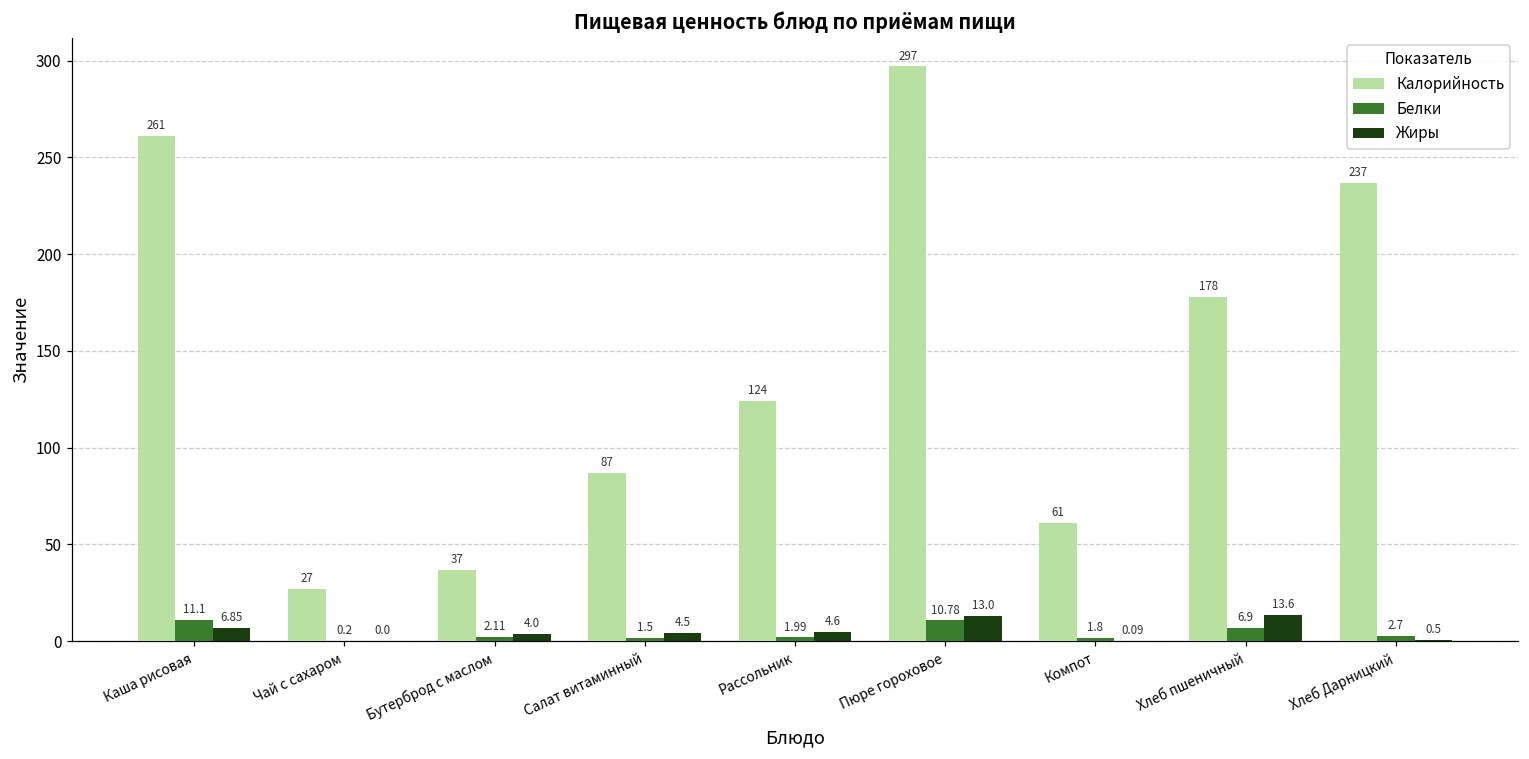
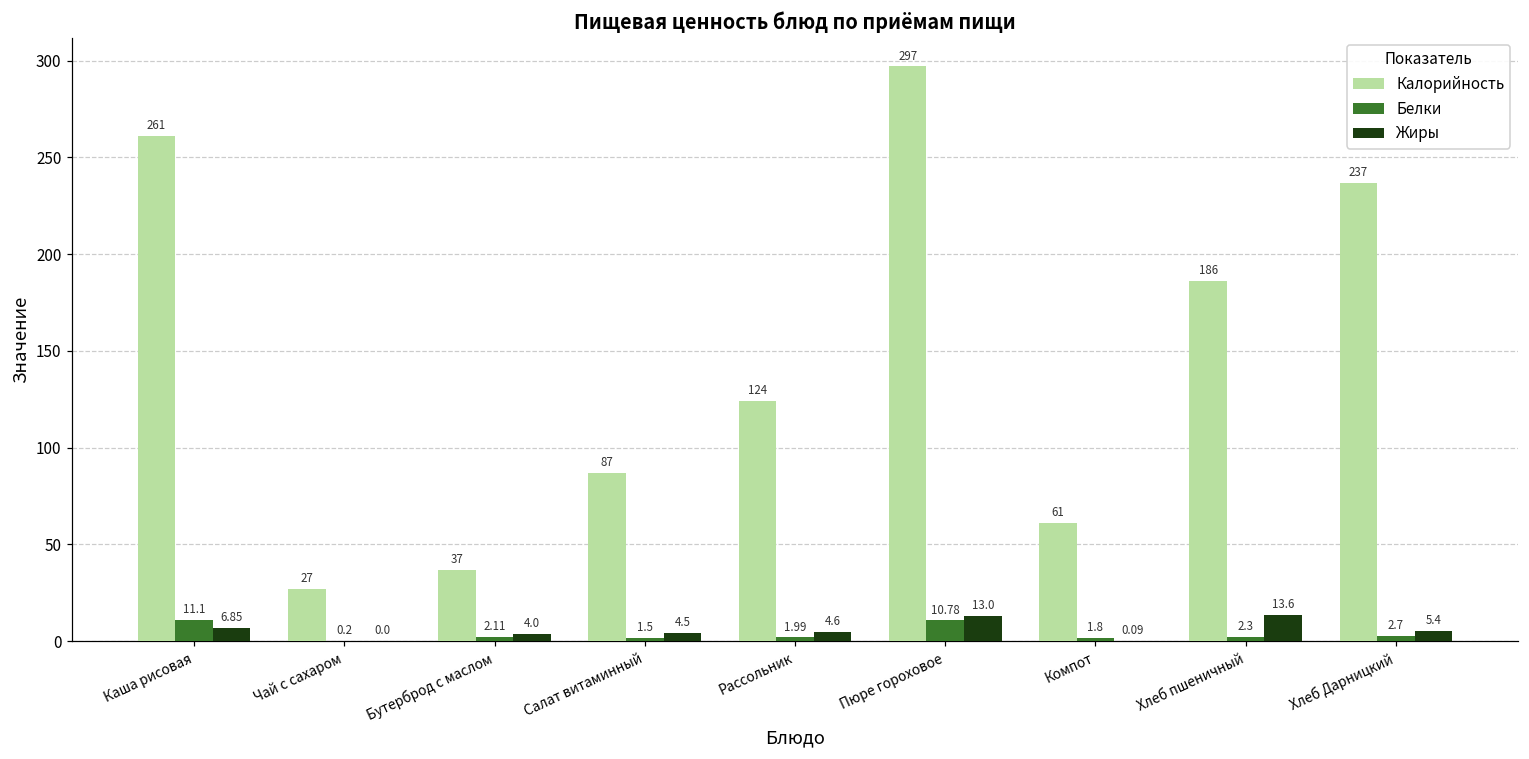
  {
    "Калорийность": {
      "Каша рисовая": 261,
      "Чай с сахаром": 27,
      "Бутерброд с маслом": 37,
      "Салат витаминный": 87,
      "Рассольник": 124,
      "Пюре гороховое": 297,
      "Компот": 61,
-     "Хлеб пшеничный": 178,
+     "Хлеб пшеничный": 186,
      "Хлеб Дарницкий": 237
    },
    "Белки": {
      "Каша рисовая": 11.1,
      "Чай с сахаром": 0.2,
      "Бутерброд с маслом": 2.11,
      "Салат витаминный": 1.5,
      "Рассольник": 1.99,
      "Пюре гороховое": 10.78,
      "Компот": 1.8,
-     "Хлеб пшеничный": 6.9,
+     "Хлеб пшеничный": 2.3,
      "Хлеб Дарницкий": 2.7
    },
    "Жиры": {
      "Каша рисовая": 6.85,
      "Чай с сахаром": 0.0,
      "Бутерброд с маслом": 4.0,
      "Салат витаминный": 4.5,
      "Рассольник": 4.6,
      "Пюре гороховое": 13.0,
      "Компот": 0.09,
      "Хлеб пшеничный": 13.6,
-     "Хлеб Дарницкий": 0.5
+     "Хлеб Дарницкий": 5.4
    }
  }
